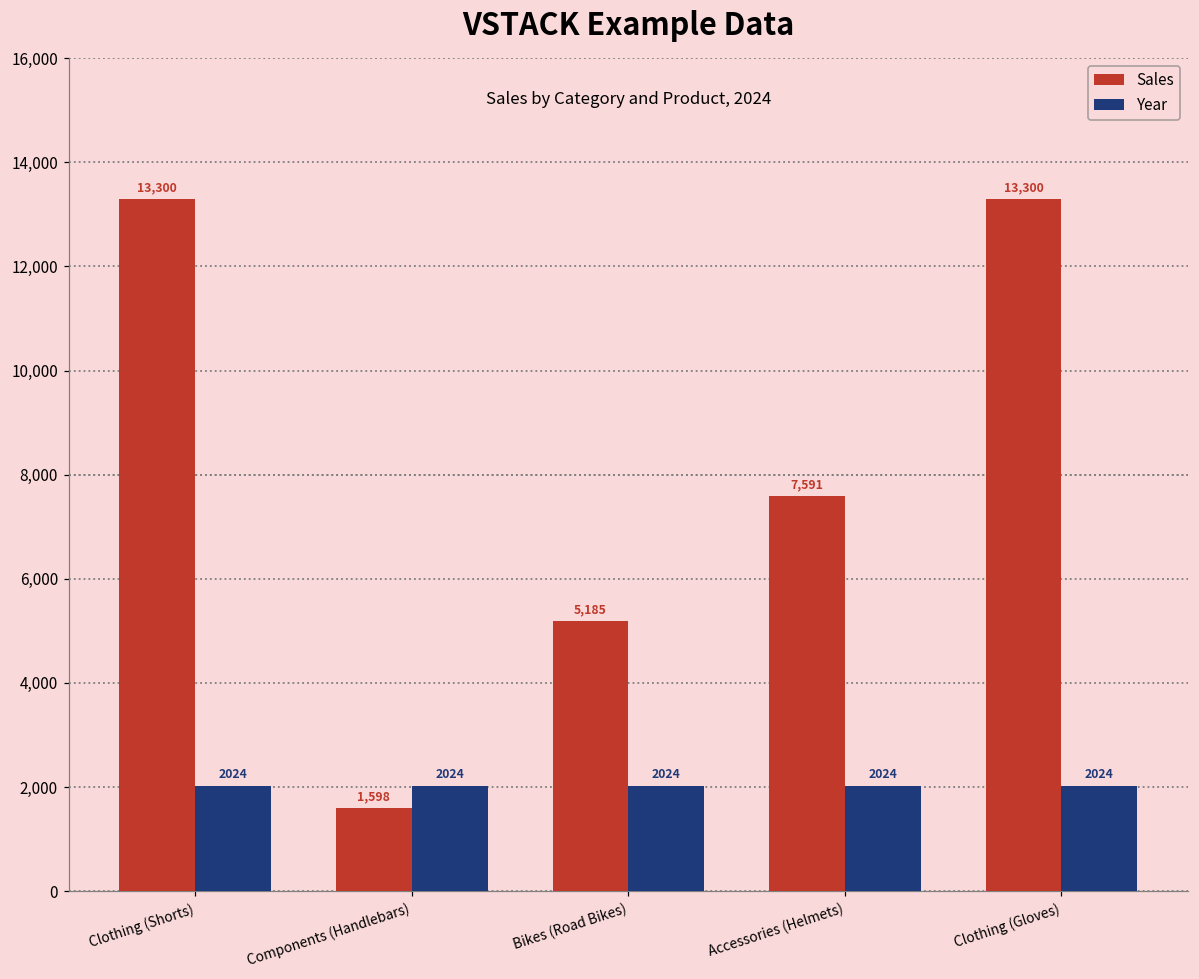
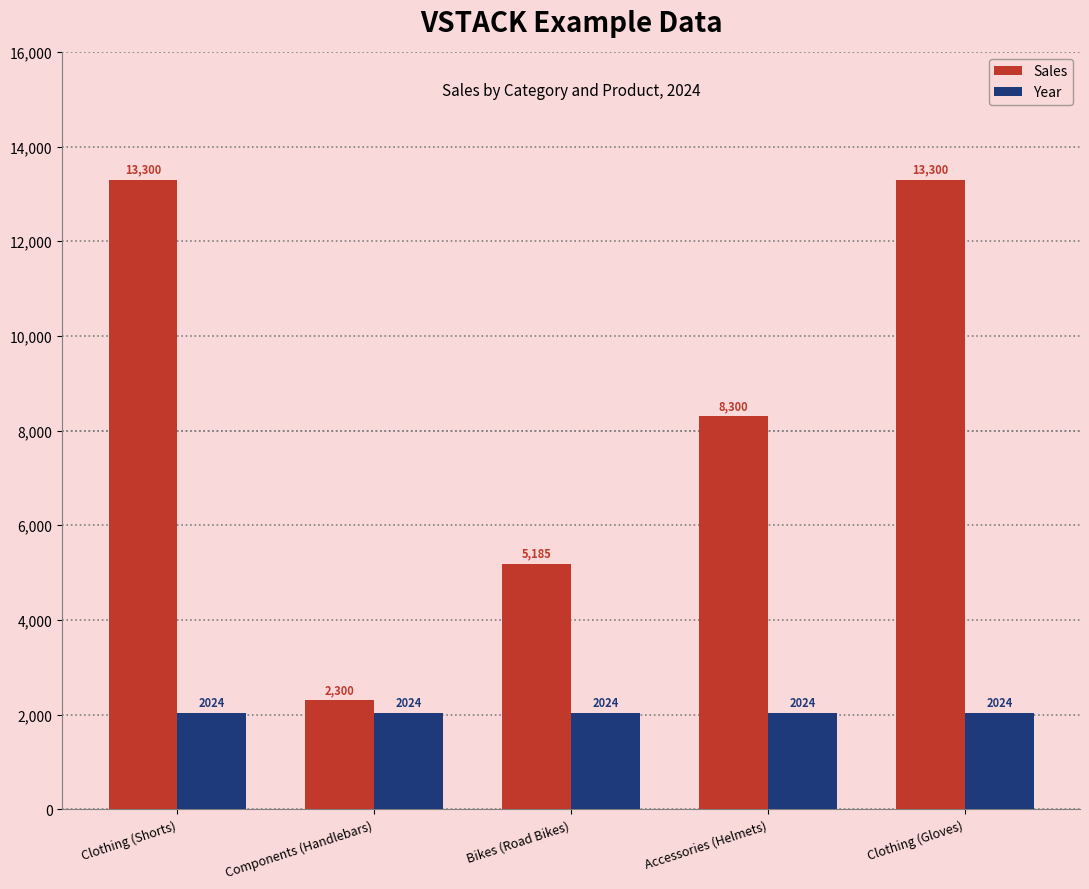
  {
    "Sales": {
      "Clothing (Shorts)": "13,300",
-     "Components (Handlebars)": "1,598",
+     "Components (Handlebars)": "2,300",
      "Bikes (Road Bikes)": "5,185",
-     "Accessories (Helmets)": "7,591",
+     "Accessories (Helmets)": "8,300",
      "Clothing (Gloves)": "13,300"
    },
    "Year": {
      "Clothing (Shorts)": "2024",
      "Components (Handlebars)": "2024",
      "Bikes (Road Bikes)": "2024",
      "Accessories (Helmets)": "2024",
      "Clothing (Gloves)": "2024"
    }
  }
